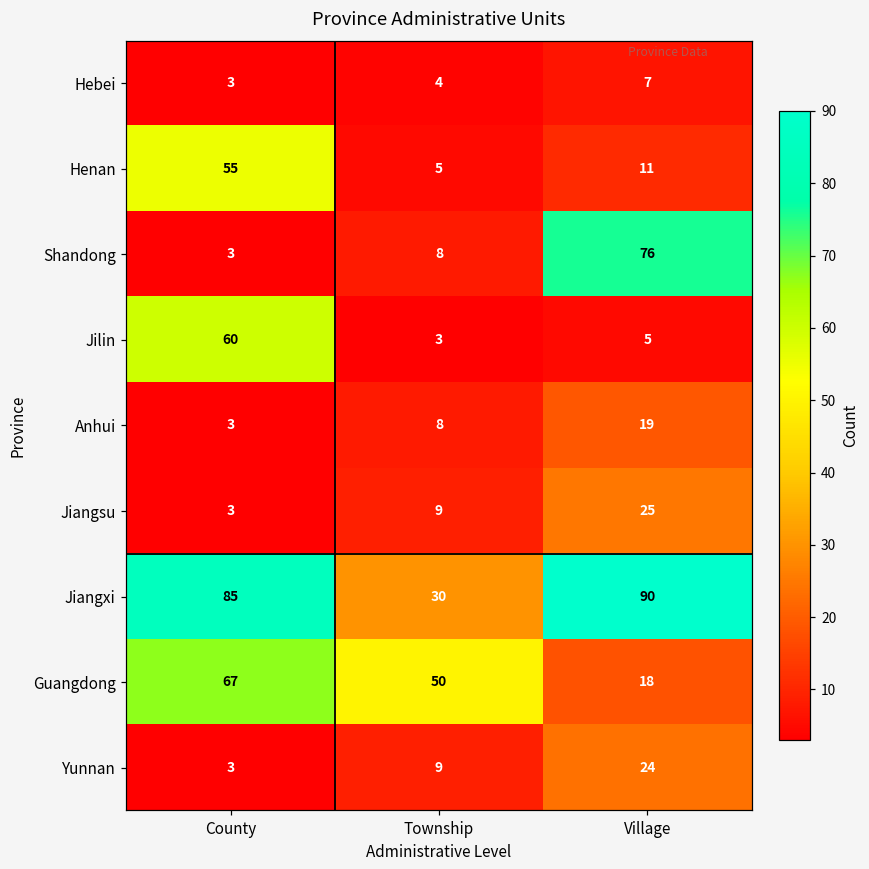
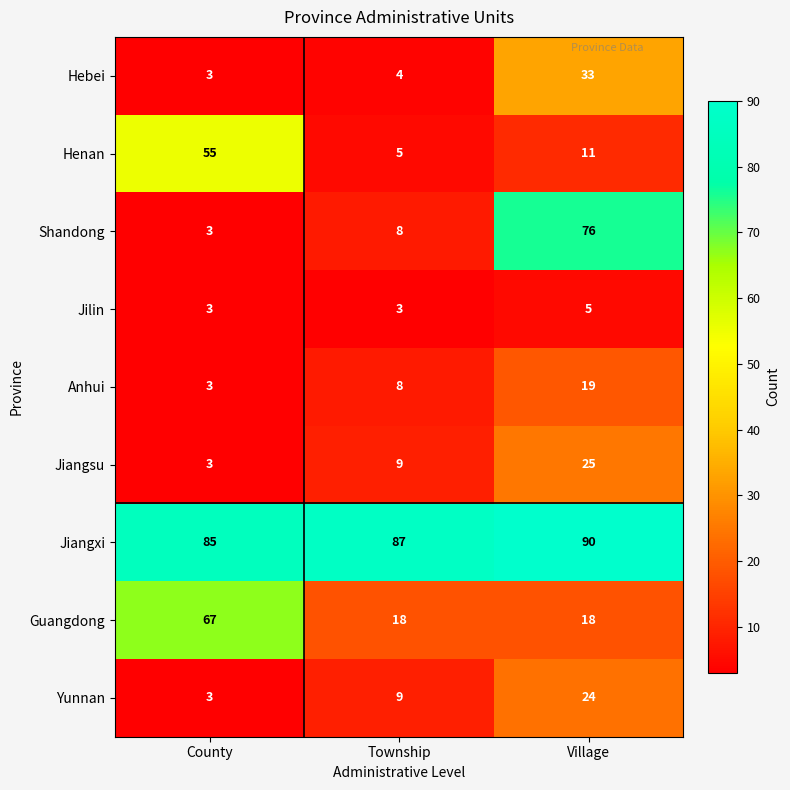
  {
    "Hebei": {
      "County": 3,
      "Township": 4,
-     "Village": 7
+     "Village": 33
    },
    "Henan": {
      "County": 55,
      "Township": 5,
      "Village": 11
    },
    "Shandong": {
      "County": 3,
      "Township": 8,
      "Village": 76
    },
    "Jilin": {
-     "County": 60,
+     "County": 3,
      "Township": 3,
      "Village": 5
    },
    "Anhui": {
      "County": 3,
      "Township": 8,
      "Village": 19
    },
    "Jiangsu": {
      "County": 3,
      "Township": 9,
      "Village": 25
    },
    "Jiangxi": {
      "County": 85,
-     "Township": 30,
+     "Township": 87,
      "Village": 90
    },
    "Guangdong": {
      "County": 67,
-     "Township": 50,
+     "Township": 18,
      "Village": 18
    },
    "Yunnan": {
      "County": 3,
      "Township": 9,
      "Village": 24
    }
  }
